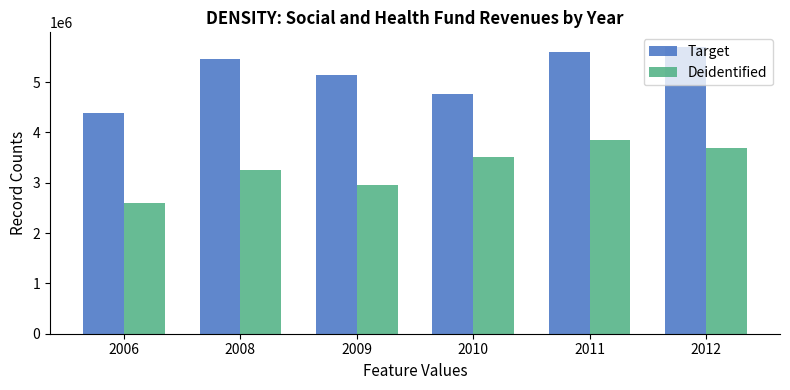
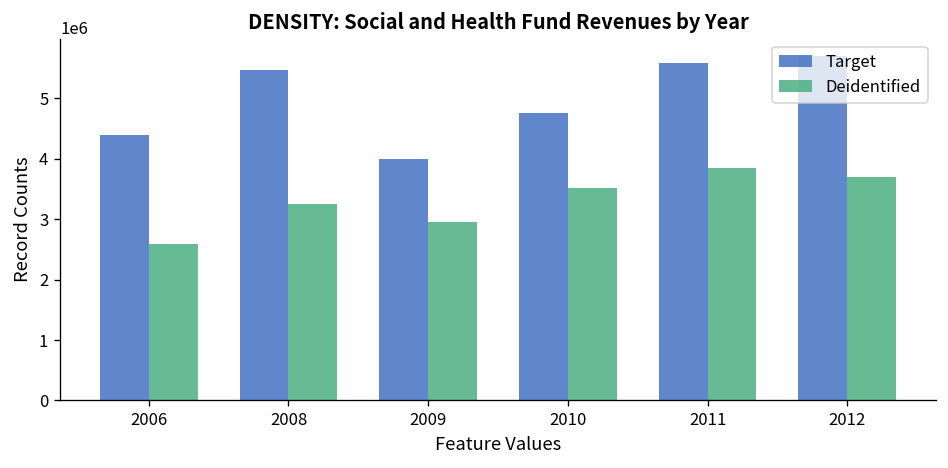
  {
    "Target": {
      "2006": 4400000,
      "2008": 5500000,
-     "2009": 5100000,
+     "2009": 4000000,
      "2010": 4800000,
      "2011": 5600000
    },
    "Deidentified": {
      "2006": 2600000,
      "2008": 3200000,
      "2009": 3000000,
      "2010": 3500000,
      "2011": 3900000,
      "2012": 3700000
    }
  }
